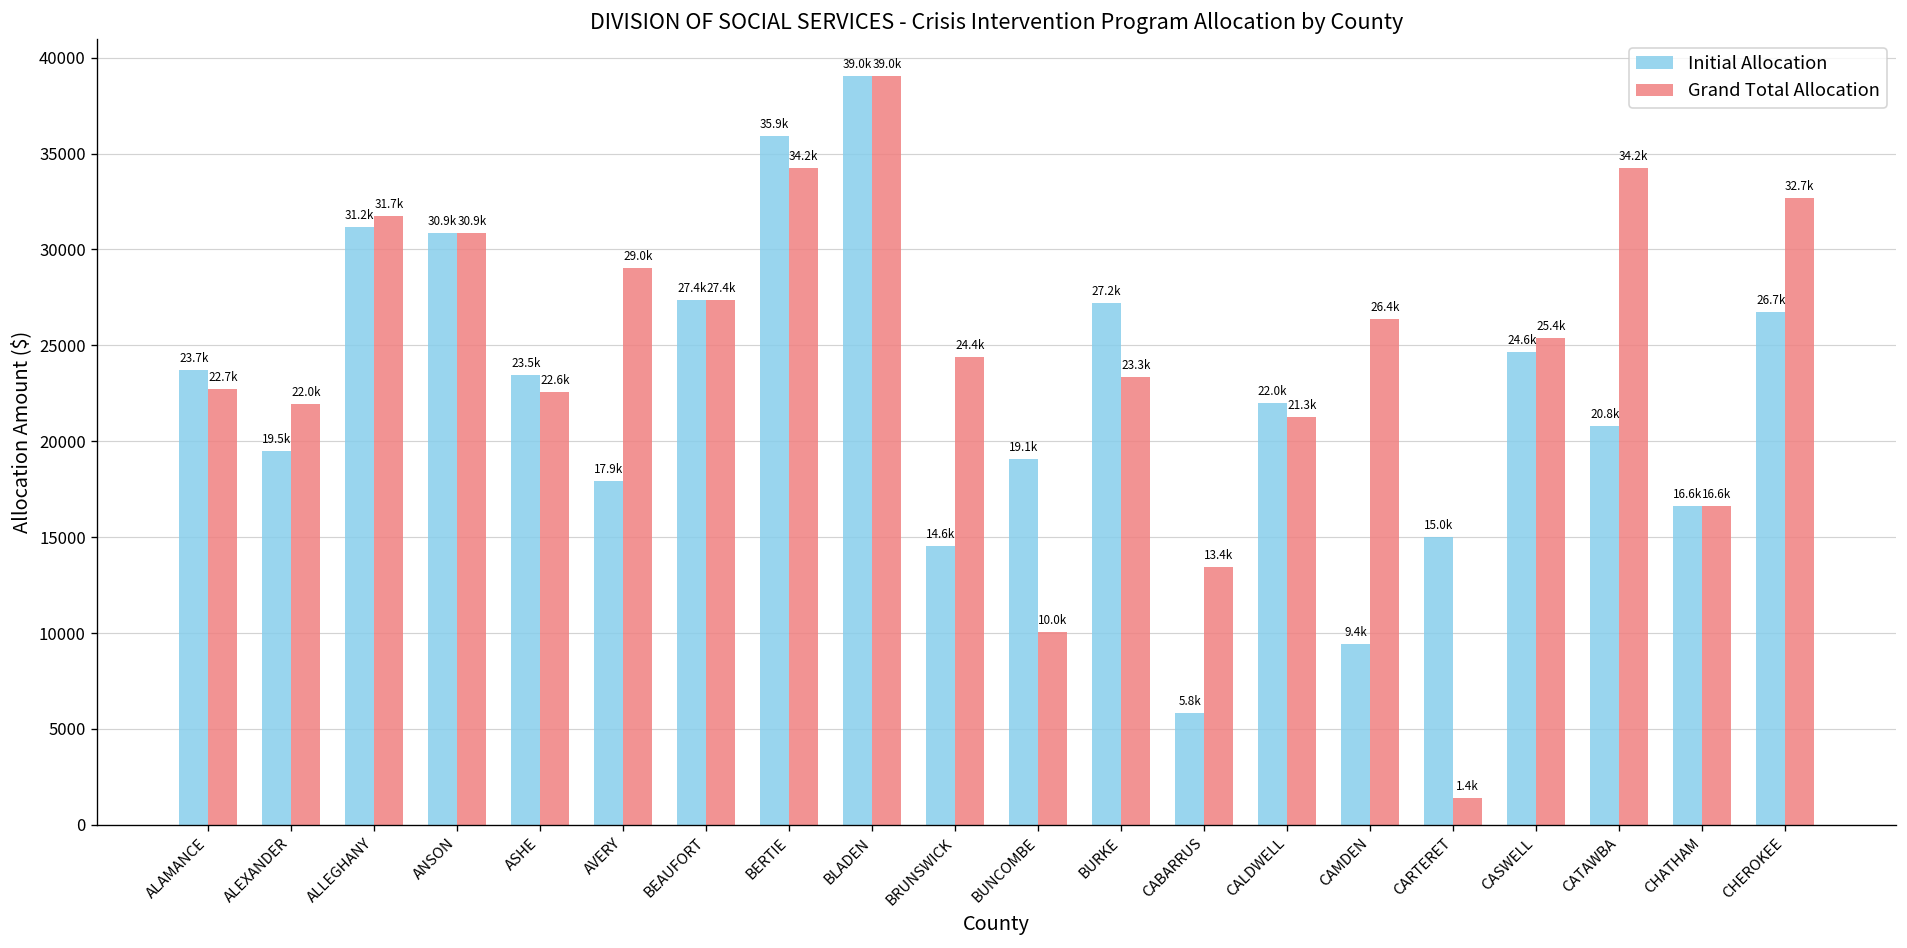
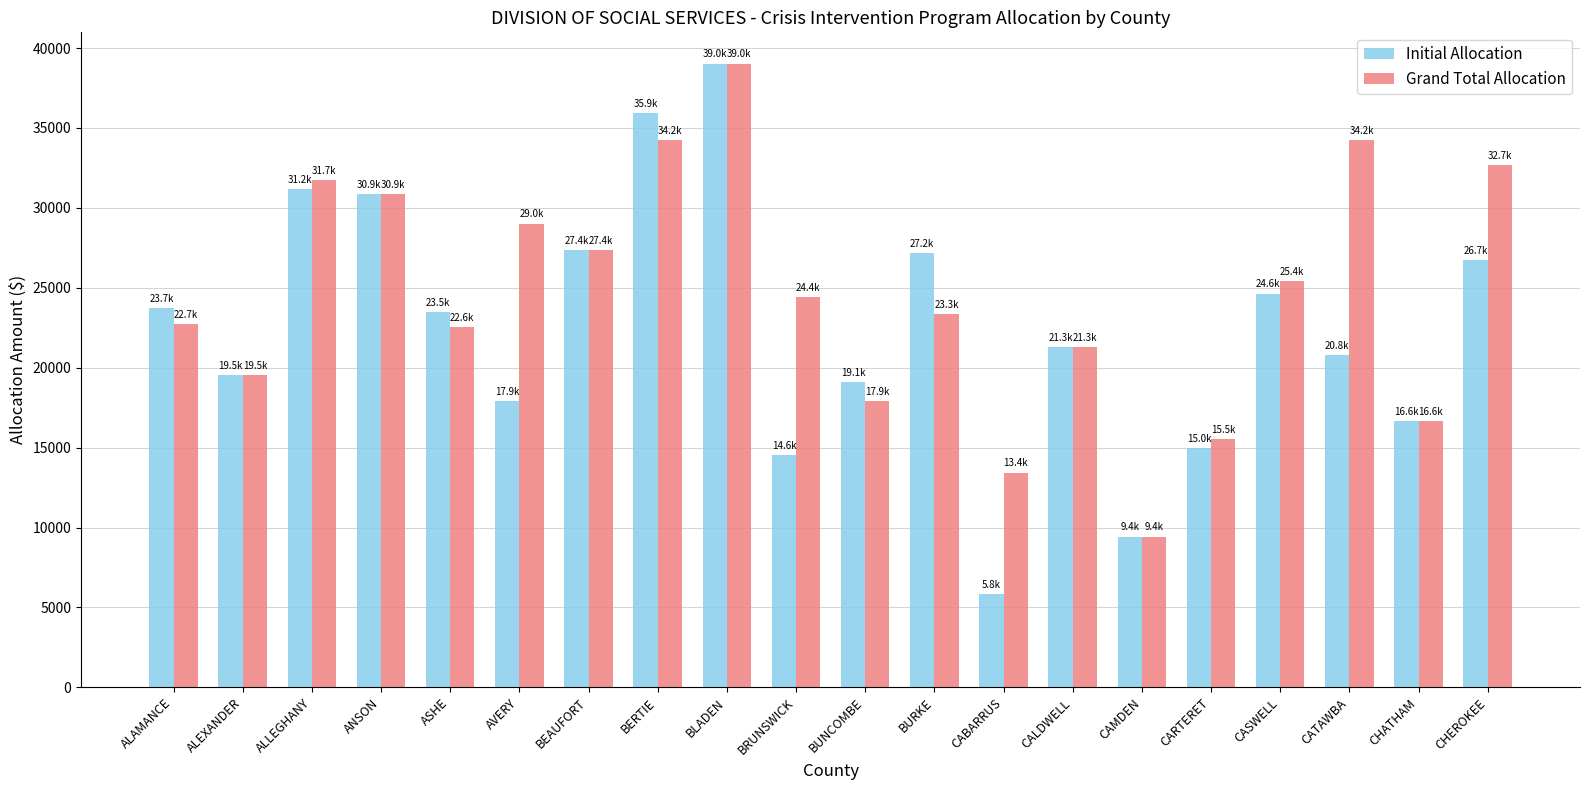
  {
    "Initial Allocation": {
      "ALAMANCE": "23.7k",
      "ALEXANDER": "19.5k",
      "ALLEGHANY": "31.2k",
      "ANSON": "30.9k",
      "ASHE": "23.5k",
      "AVERY": "17.9k",
      "BEAUFORT": "27.4k",
      "BERTIE": "35.9k",
      "BLADEN": "39.0k",
      "BRUNSWICK": "14.6k",
      "BUNCOMBE": "19.1k",
      "BURKE": "27.2k",
      "CABARRUS": "5.8k",
-     "CALDWELL": "22.0k",
+     "CALDWELL": "21.3k",
      "CAMDEN": "9.4k",
      "CARTERET": "15.0k",
      "CASWELL": "24.6k",
      "CATAWBA": "20.8k",
      "CHATHAM": "16.6k",
      "CHEROKEE": "26.7k"
    },
    "Grand Total Allocation": {
      "ALAMANCE": "22.7k",
-     "ALEXANDER": "22.0k",
+     "ALEXANDER": "19.5k",
      "ALLEGHANY": "31.7k",
      "ANSON": "30.9k",
      "ASHE": "22.6k",
      "AVERY": "29.0k",
      "BEAUFORT": "27.4k",
      "BERTIE": "34.2k",
      "BLADEN": "39.0k",
      "BRUNSWICK": "24.4k",
-     "BUNCOMBE": "10.0k",
+     "BUNCOMBE": "17.9k",
      "BURKE": "23.3k",
      "CABARRUS": "13.4k",
      "CALDWELL": "21.3k",
-     "CAMDEN": "26.4k",
-     "CARTERET": "1.4k",
+     "CAMDEN": "9.4k",
+     "CARTERET": "15.5k",
      "CASWELL": "25.4k",
      "CATAWBA": "34.2k",
      "CHATHAM": "16.6k",
      "CHEROKEE": "32.7k"
    }
  }
